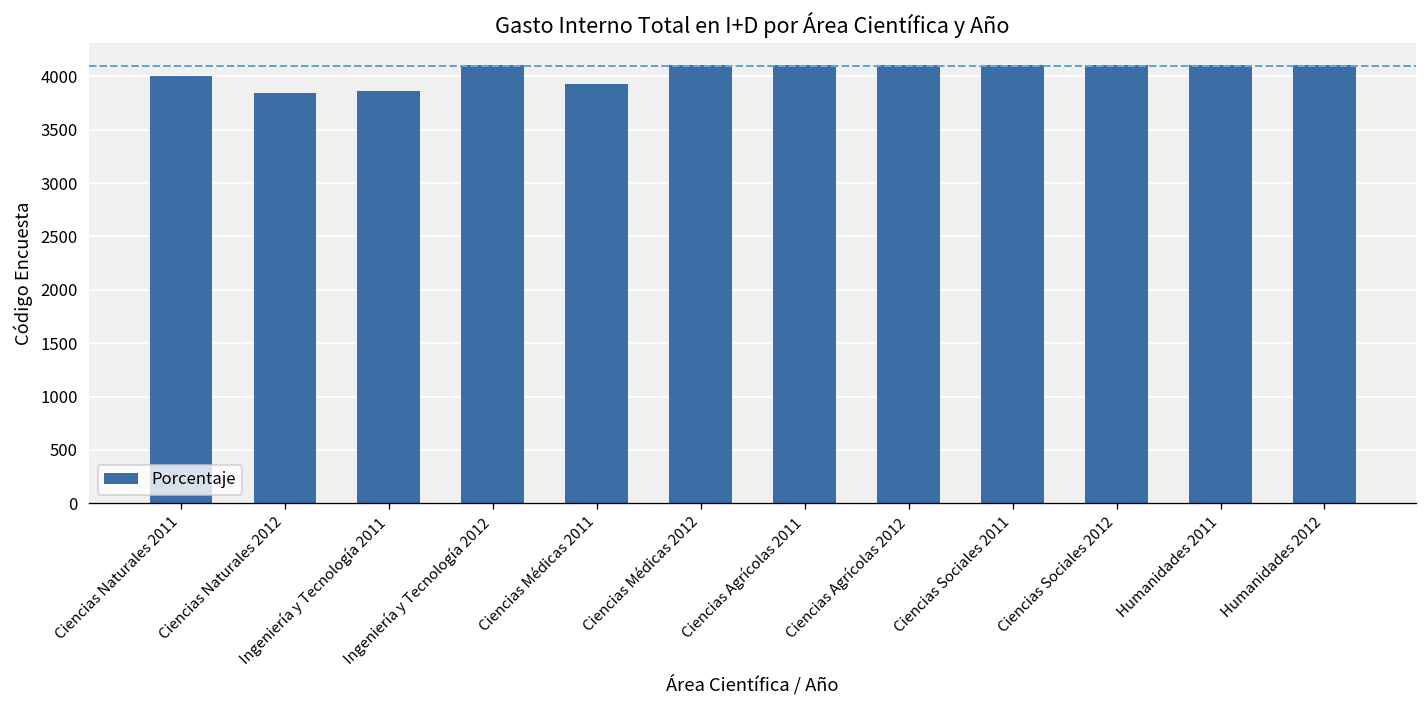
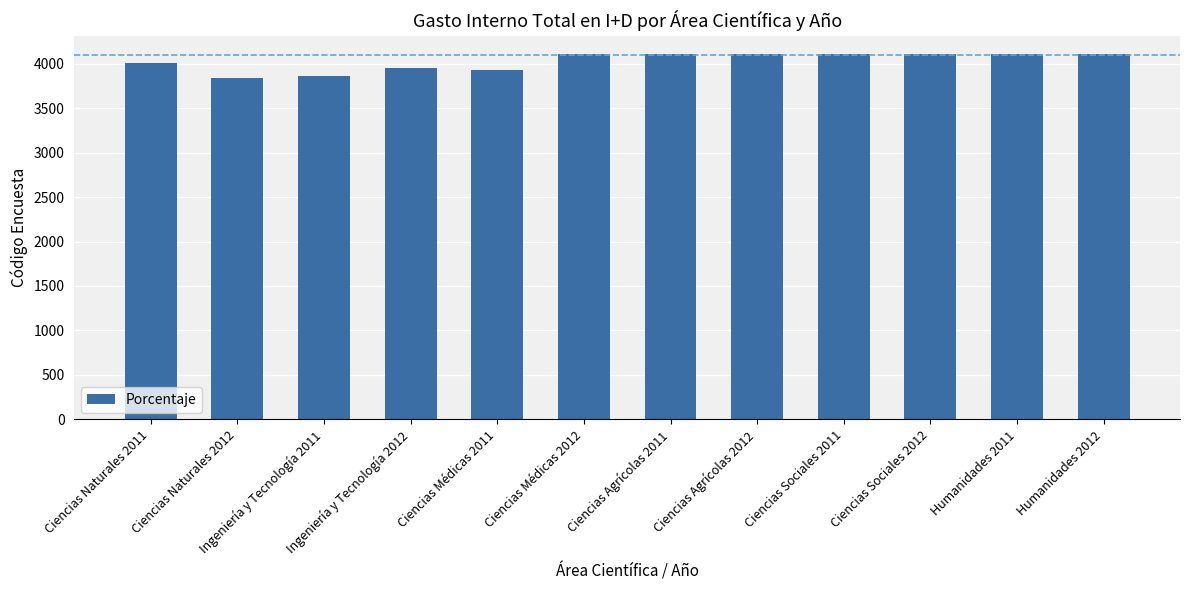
  {
    "Ciencias Naturales 2011": 4000,
    "Ciencias Naturales 2012": 3800,
    "Ingeniería y Tecnología 2011": 3900,
-   "Ingeniería y Tecnología 2012": 4100,
+   "Ingeniería y Tecnología 2012": 3900,
    "Ciencias Médicas 2011": 3900,
    "Ciencias Médicas 2012": 4100,
    "Ciencias Agrícolas 2011": 4100,
    "Ciencias Agrícolas 2012": 4100,
    "Ciencias Sociales 2011": 4100,
    "Ciencias Sociales 2012": 4100,
    "Humanidades 2011": 4100,
    "Humanidades 2012": 4100
  }
